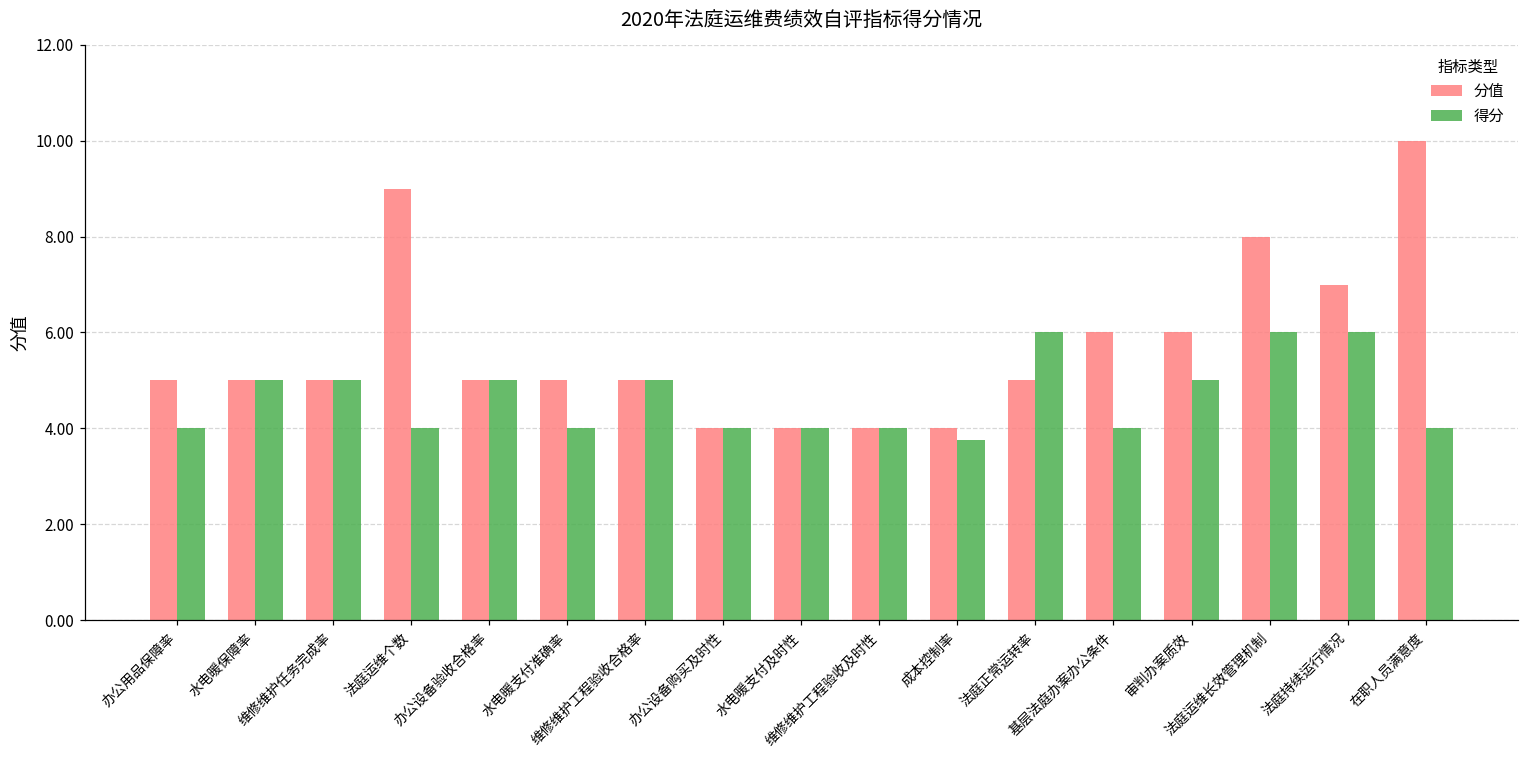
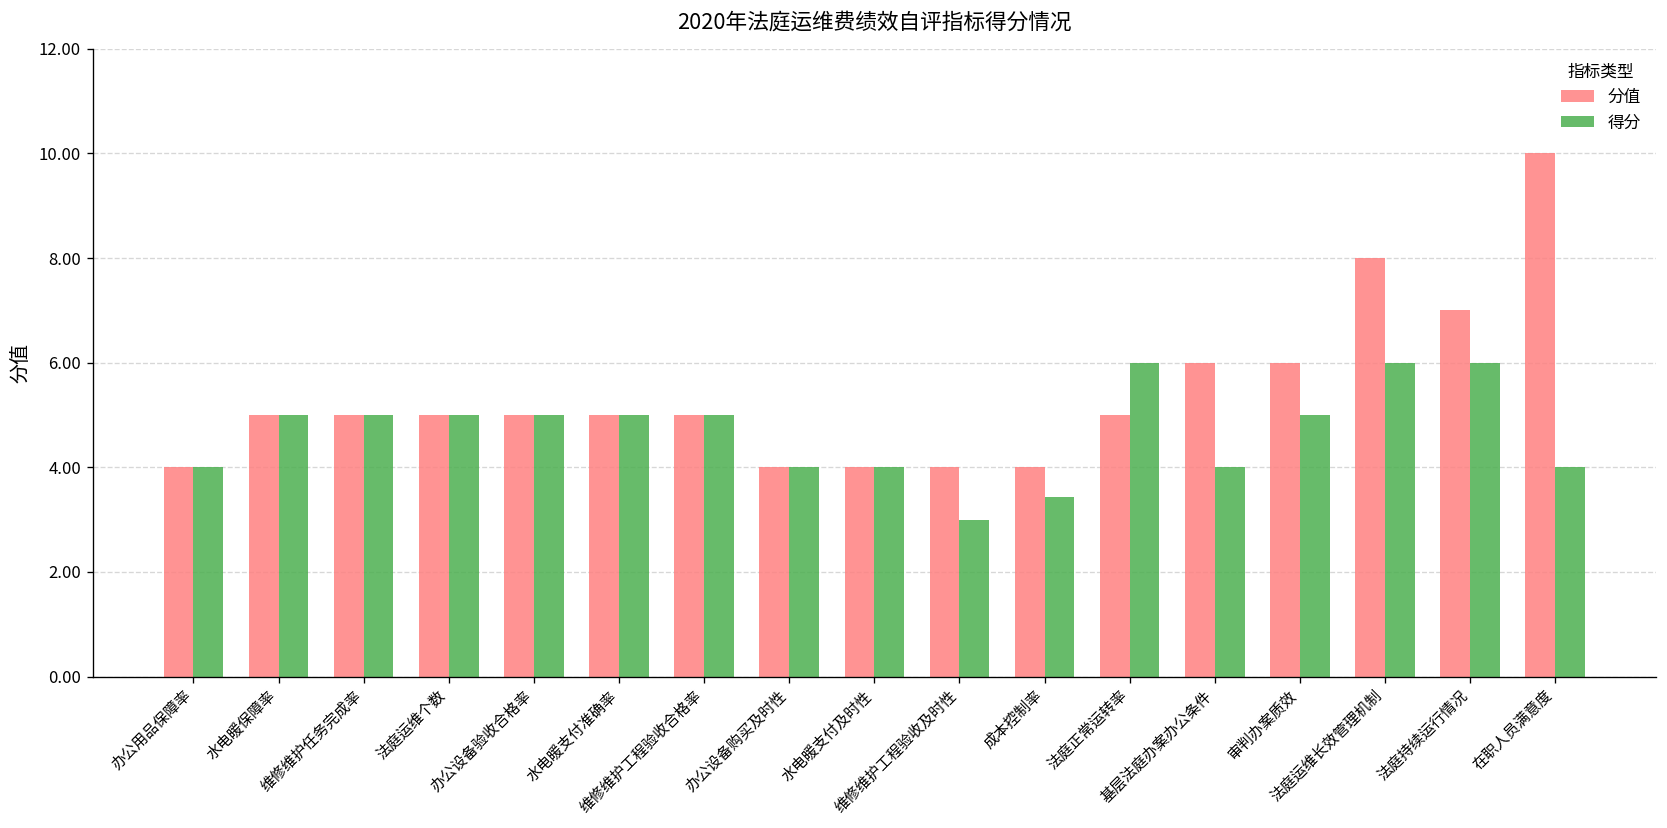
  {
    "分值": {
-     "办公用品保障率": 5,
+     "办公用品保障率": 4,
      "水电暖保障率": 5,
      "维修维护任务完成率": 5,
-     "法庭运维个数": 9,
+     "法庭运维个数": 5,
      "办公设备验收合格率": 5,
      "水电暖支付准确率": 5,
      "维修维护工程验收合格率": 5,
      "办公设备购买及时性": 4,
      "水电暖支付及时性": 4,
      "维修维护工程验收及时性": 4,
      "成本控制率": 4,
      "法庭正常运转率": 5,
      "基层法庭办案办公条件": 6,
      "审判办案质效": 6,
      "法庭运维长效管理机制": 8,
      "法庭持续运行情况": 7,
      "在职人员满意度": 10
    },
    "得分": {
      "办公用品保障率": 4.0,
      "水电暖保障率": 5.0,
      "维修维护任务完成率": 5.0,
-     "法庭运维个数": 4,
+     "法庭运维个数": 5,
      "办公设备验收合格率": 5.0,
-     "水电暖支付准确率": 4,
+     "水电暖支付准确率": 5,
      "维修维护工程验收合格率": 5.0,
      "办公设备购买及时性": 4.0,
      "水电暖支付及时性": 4.0,
-     "维修维护工程验收及时性": 4,
-     "成本控制率": 3.8,
+     "维修维护工程验收及时性": 3,
+     "成本控制率": 3.4,
      "法庭正常运转率": 6.0,
      "基层法庭办案办公条件": 4.0,
      "审判办案质效": 5.0,
      "法庭运维长效管理机制": 6.0,
      "法庭持续运行情况": 6.0,
      "在职人员满意度": 4.0
    }
  }
